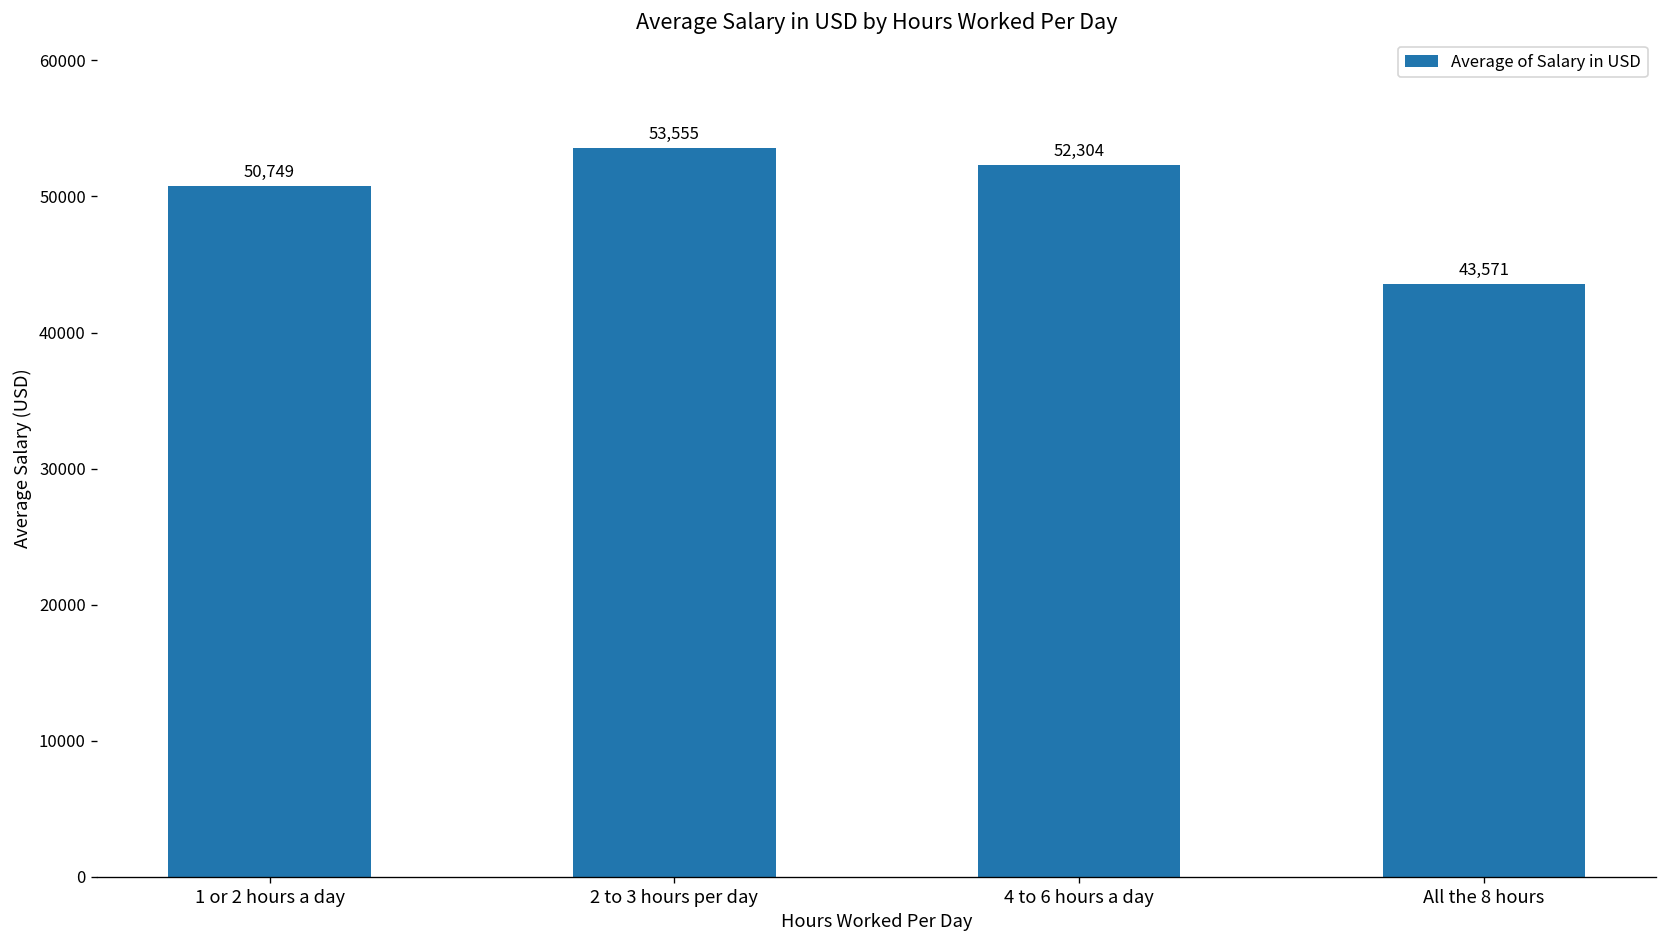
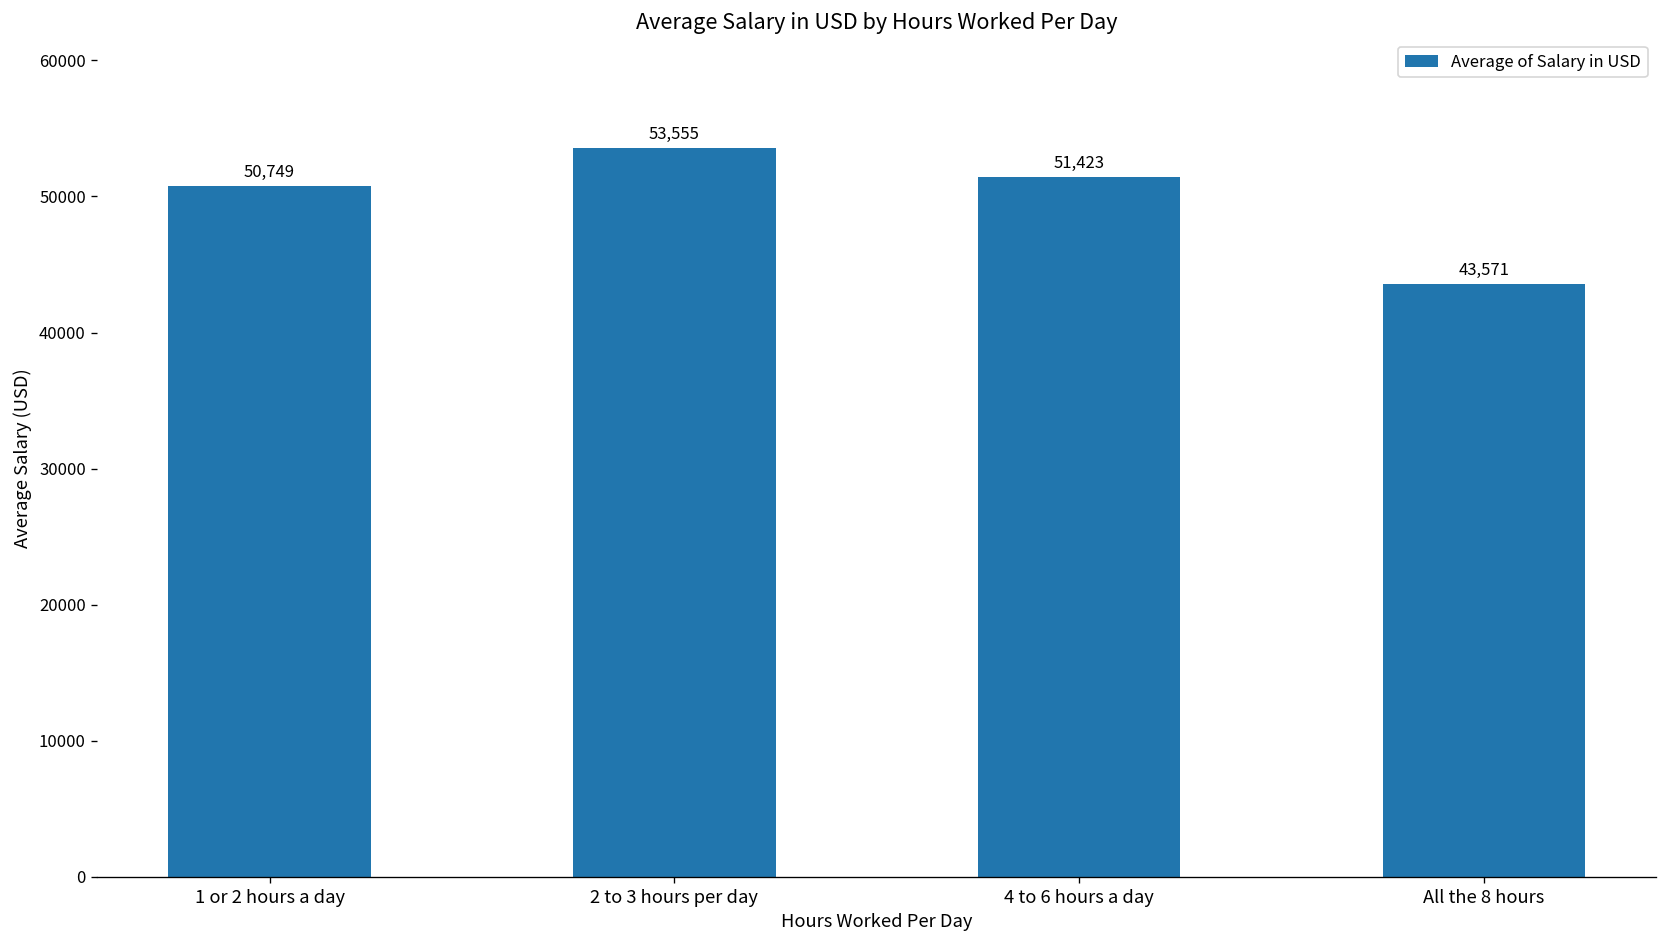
  {
    "1 or 2 hours a day": "50,749",
    "2 to 3 hours per day": "53,555",
-   "4 to 6 hours a day": "52,304",
+   "4 to 6 hours a day": "51,423",
    "All the 8 hours": "43,571"
  }
